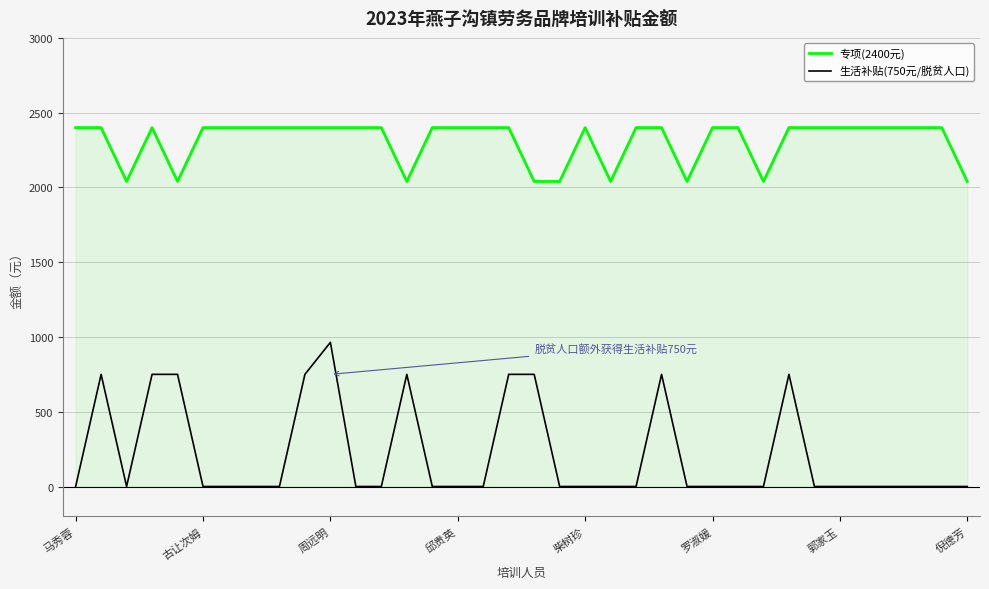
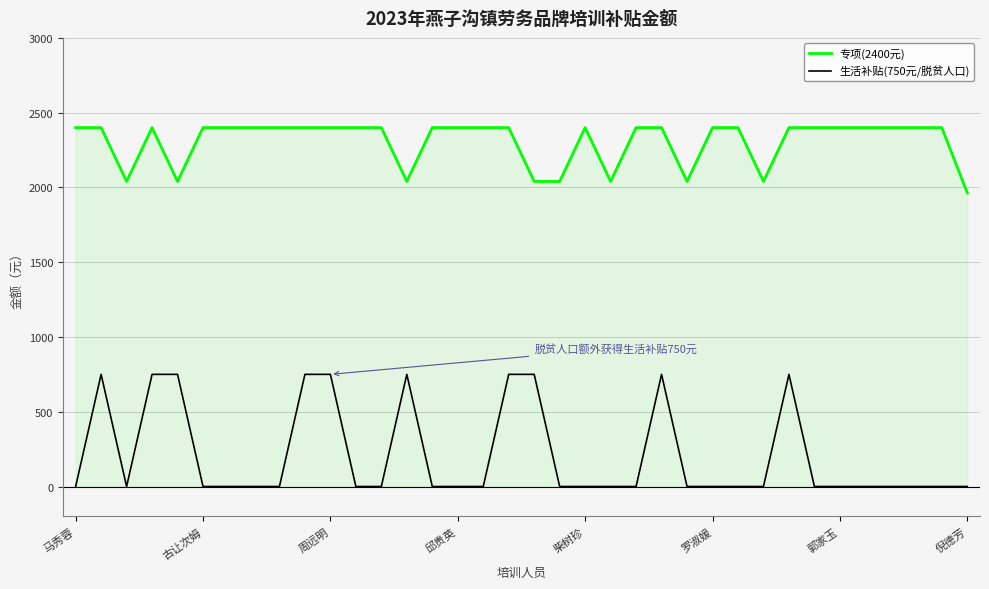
  {
    "专项(2400元)": {
      "马秀蓉": 2400,
      "古让次姆": 2400,
      "周远明": 2400,
      "邱贵英": 2400,
      "柴树珍": 2400,
      "罗淑媛": 2400,
      "郭家玉": 2400,
-     "倪德芳": 2040
+     "倪德芳": 1960
    },
    "生活补贴(750元/脱贫人口)": {
      "马秀蓉": 0,
      "古让次姆": 0,
-     "周远明": 960,
+     "周远明": 750,
      "邱贵英": 0,
      "柴树珍": 0,
      "罗淑媛": 0,
      "郭家玉": 0,
      "倪德芳": 0
    }
  }
